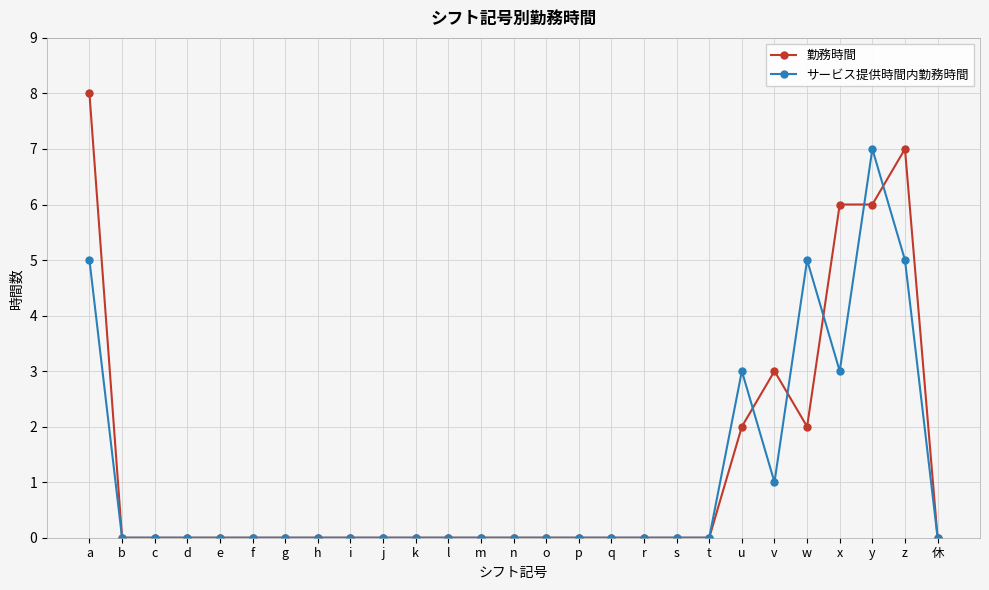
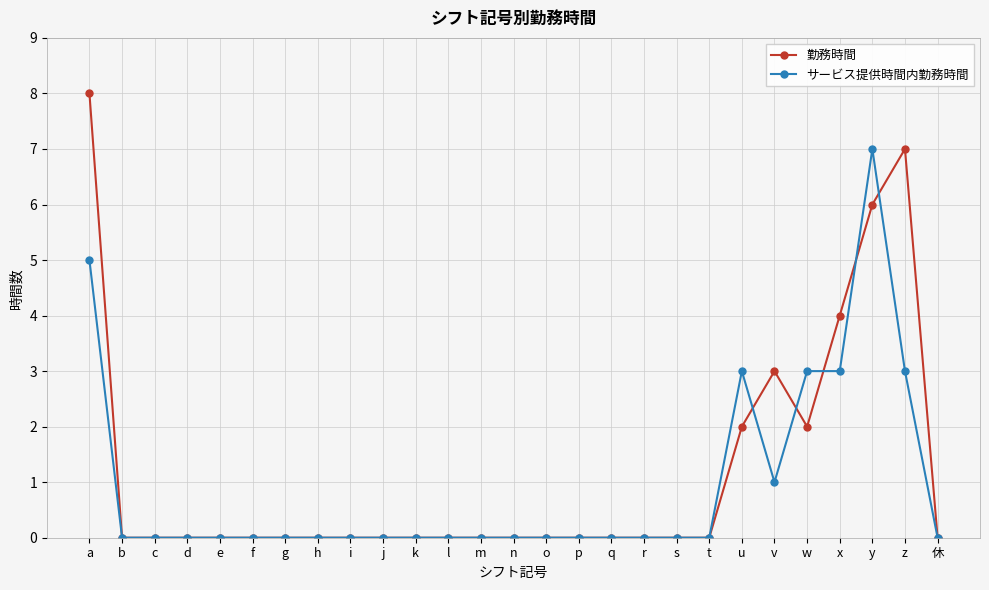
  {
    "勤務時間": {
      "a": 8,
      "u": 2,
      "v": 3,
      "w": 2,
-     "x": 6,
+     "x": 4,
      "y": 6,
      "z": 7
    },
    "サービス提供時間内勤務時間": {
      "a": 5,
      "u": 3,
      "v": 1,
-     "w": 5,
+     "w": 3,
      "x": 3,
      "y": 7,
-     "z": 5
+     "z": 3
    }
  }
